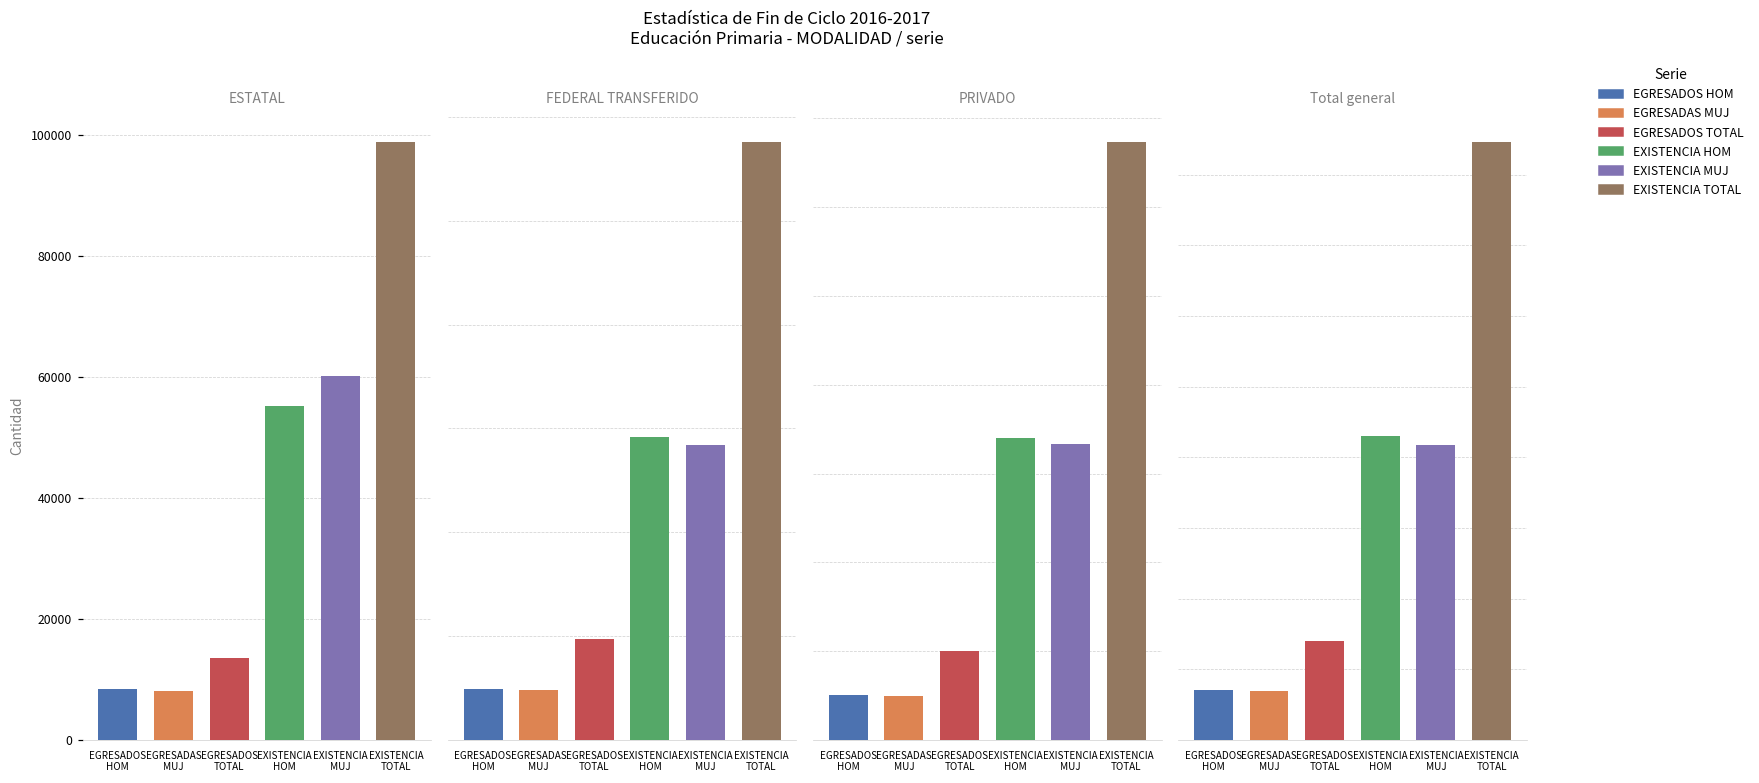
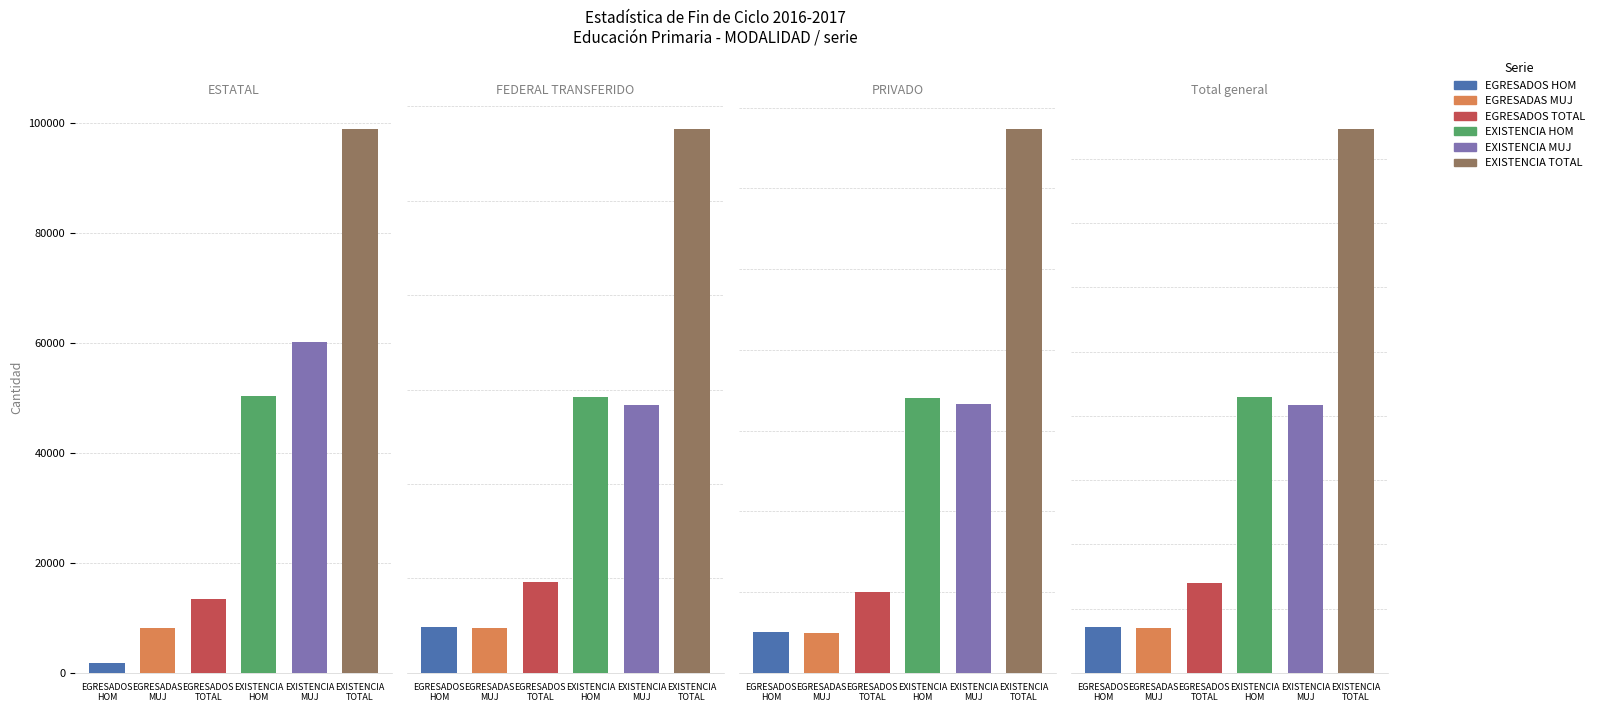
  {
    "ESTATAL": {
-     "EGRESADOS HOM": 8000,
+     "EGRESADOS HOM": 2000,
      "EGRESADAS MUJ": 8000,
      "EGRESADOS TOTAL": 13000,
-     "EXISTENCIA HOM": 55000,
+     "EXISTENCIA HOM": 50000,
      "EXISTENCIA MUJ": 60000,
      "EXISTENCIA TOTAL": 99000
    }
  }
